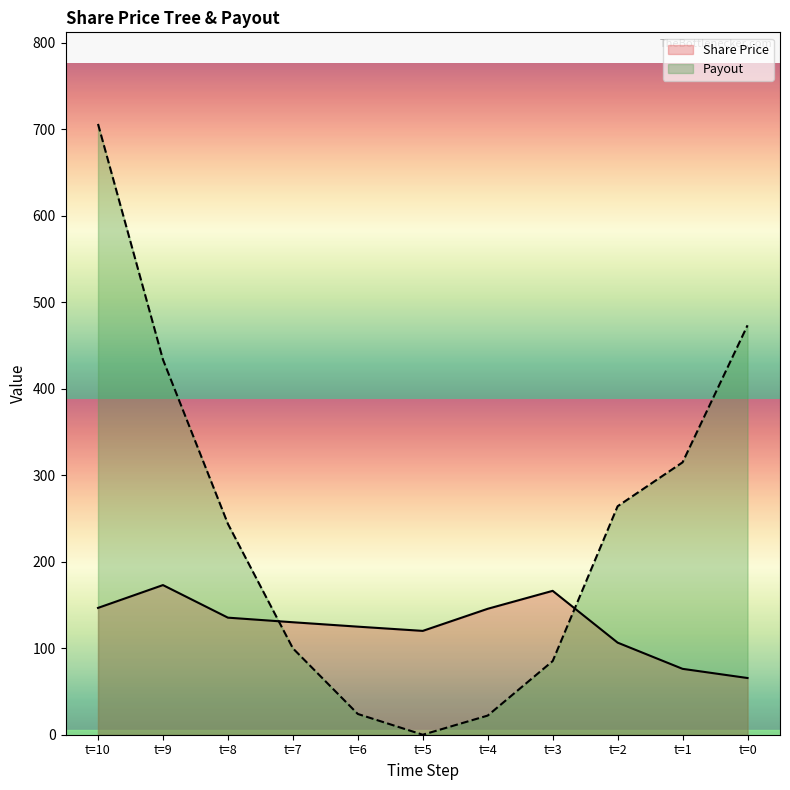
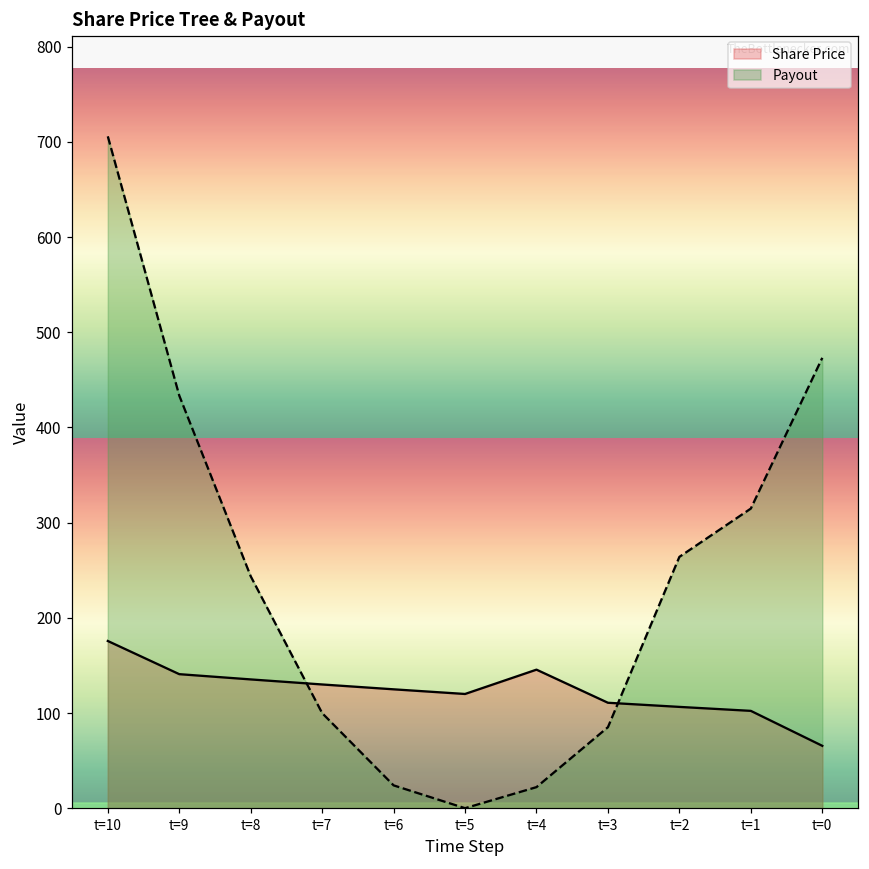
  {
    "Share Price": {
-     "t=10": 150,
-     "t=9": 170,
+     "t=10": 180,
+     "t=9": 140,
      "t=8": 140,
      "t=7": 130,
      "t=6": 120,
      "t=5": 120,
      "t=4": 150,
-     "t=3": 170,
+     "t=3": 110,
      "t=2": 110,
-     "t=1": 80,
+     "t=1": 100,
      "t=0": 70
    },
    "Payout": {
      "t=10": 710,
      "t=9": 430,
      "t=8": 240,
      "t=7": 100,
      "t=6": 20,
      "t=4": 20,
      "t=3": 90,
      "t=2": 260,
      "t=1": 310,
      "t=0": 470
    }
  }
